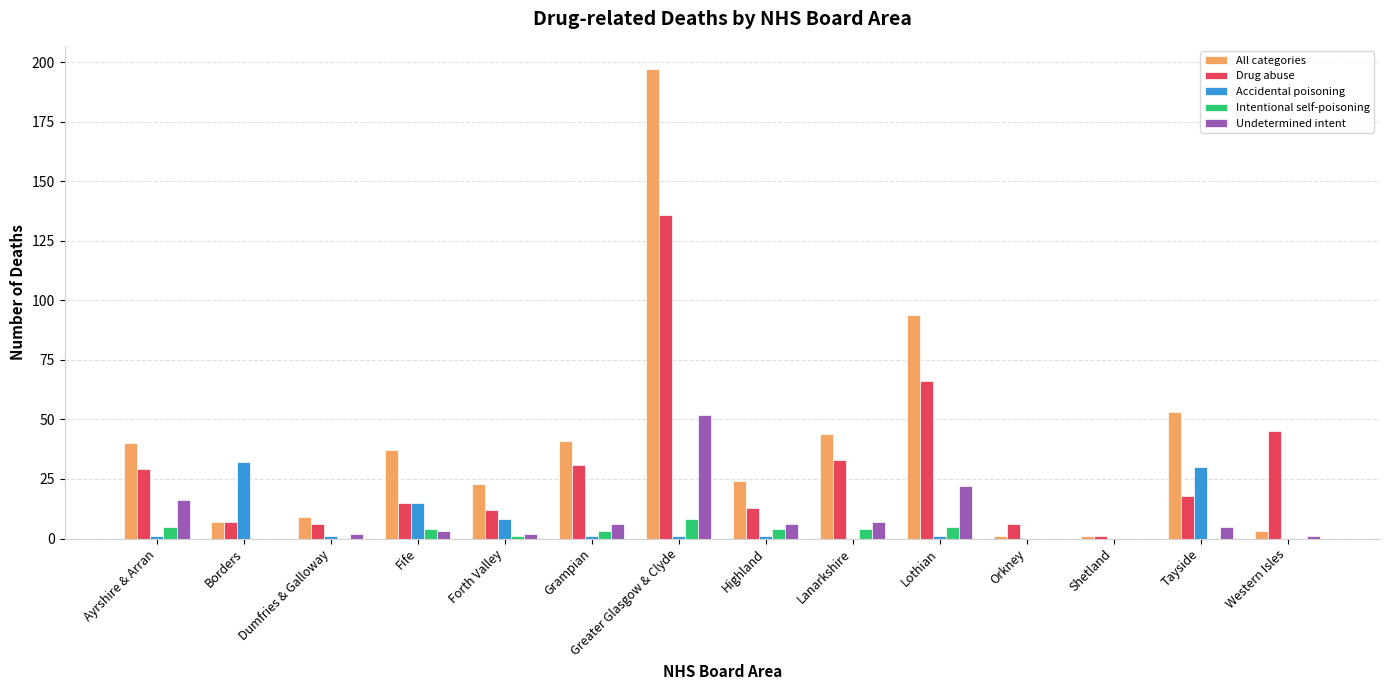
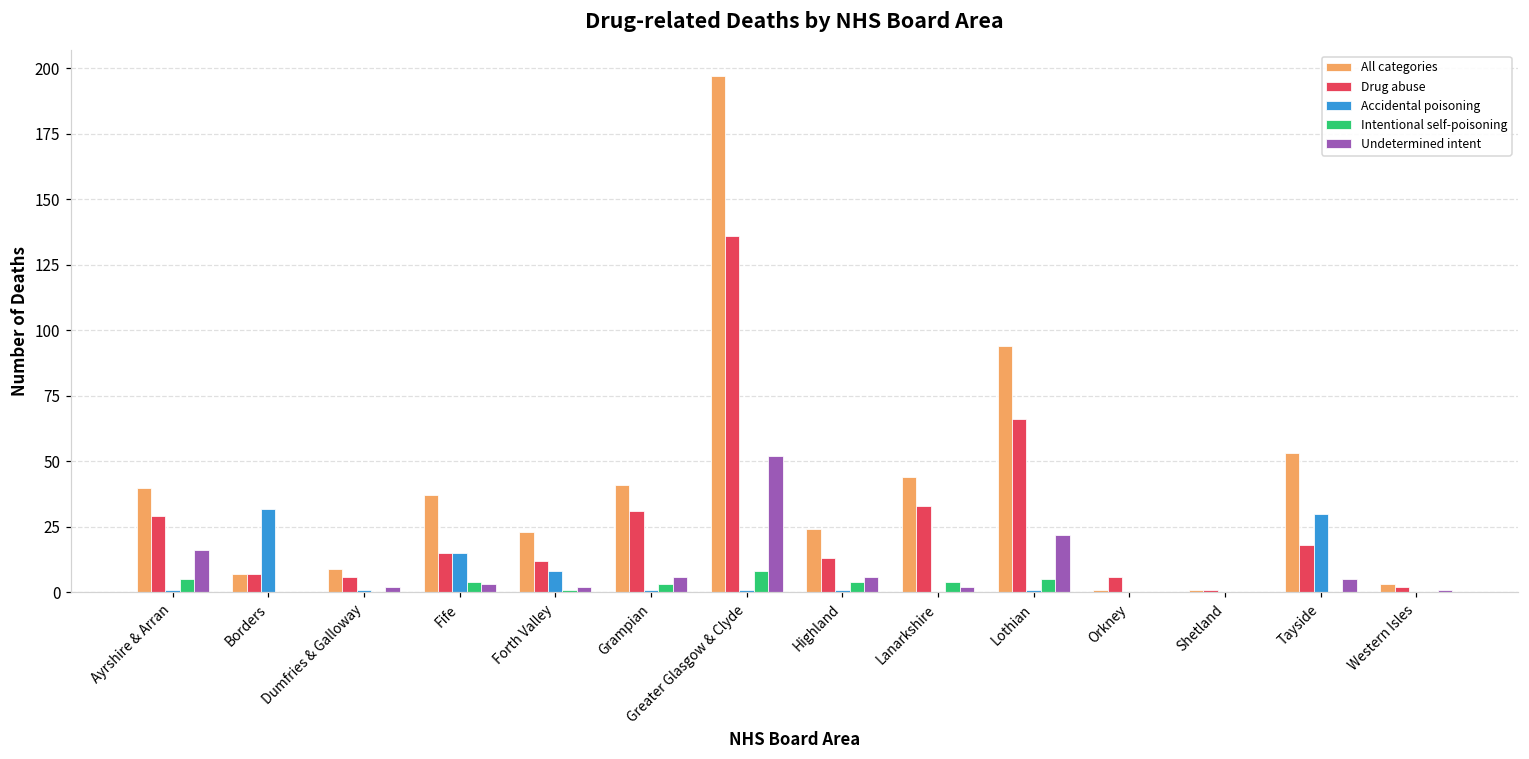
  {
    "All categories": {
      "Ayrshire & Arran": 40,
      "Borders": 7,
      "Dumfries & Galloway": 9,
      "Fife": 37,
      "Forth Valley": 23,
      "Grampian": 41,
      "Greater Glasgow & Clyde": 197,
      "Highland": 24,
      "Lanarkshire": 44,
      "Lothian": 94,
      "Tayside": 53,
      "Western Isles": 3
    },
    "Drug abuse": {
      "Ayrshire & Arran": 29,
      "Borders": 7,
      "Dumfries & Galloway": 6,
      "Fife": 15,
      "Forth Valley": 12,
      "Grampian": 31,
      "Greater Glasgow & Clyde": 136,
      "Highland": 13,
      "Lanarkshire": 33,
      "Lothian": 66,
      "Orkney": 6,
      "Tayside": 18,
-     "Western Isles": 45
+     "Western Isles": 2
    },
    "Accidental poisoning": {
      "Borders": 32,
      "Fife": 15,
      "Forth Valley": 8,
      "Lanarkshire": 0,
      "Orkney": 0,
      "Shetland": 0,
      "Tayside": 30,
      "Western Isles": 0
    },
    "Intentional self-poisoning": {
      "Ayrshire & Arran": 5,
      "Borders": 0,
      "Dumfries & Galloway": 0,
      "Fife": 4,
      "Grampian": 3,
      "Greater Glasgow & Clyde": 8,
      "Highland": 4,
      "Lanarkshire": 4,
      "Lothian": 5,
      "Orkney": 0,
      "Shetland": 0,
      "Tayside": 0,
      "Western Isles": 0
    },
    "Undetermined intent": {
      "Ayrshire & Arran": 16,
      "Borders": 0,
      "Dumfries & Galloway": 2,
      "Fife": 3,
      "Forth Valley": 2,
      "Grampian": 6,
      "Greater Glasgow & Clyde": 52,
      "Highland": 6,
-     "Lanarkshire": 7,
+     "Lanarkshire": 2,
      "Lothian": 22,
      "Orkney": 0,
      "Shetland": 0,
      "Tayside": 5
    }
  }
